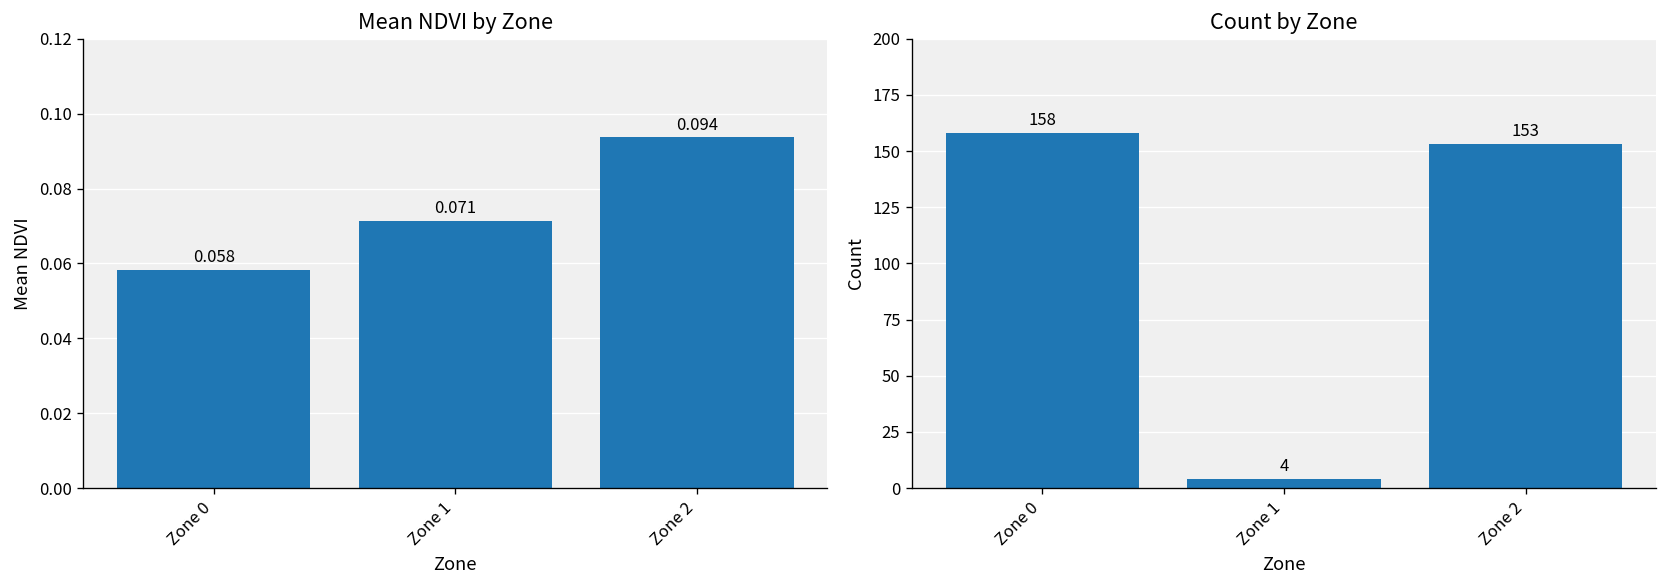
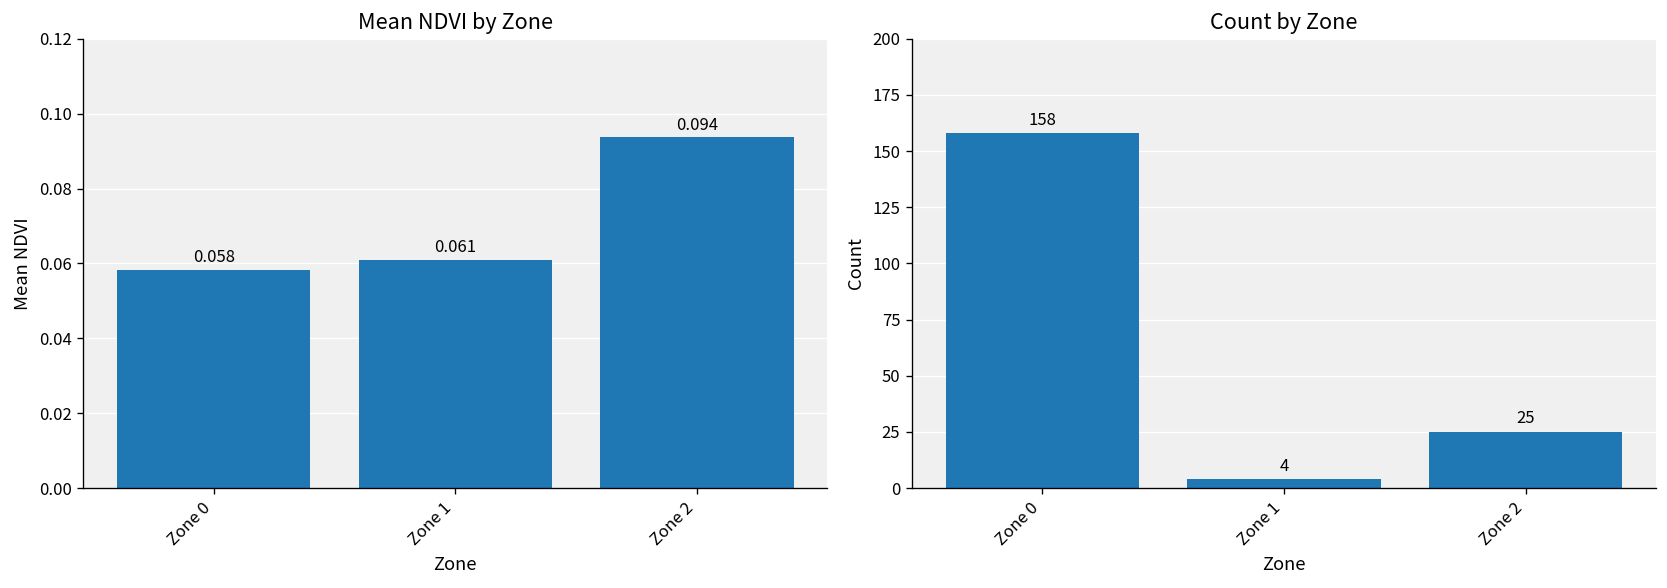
  {
    "Mean NDVI by Zone": {
      "Zone 0": 0.058,
-     "Zone 1": 0.071,
+     "Zone 1": 0.061,
      "Zone 2": 0.094
    },
    "Count by Zone": {
      "Zone 0": 158,
      "Zone 1": 4,
-     "Zone 2": 153
+     "Zone 2": 25
    }
  }
